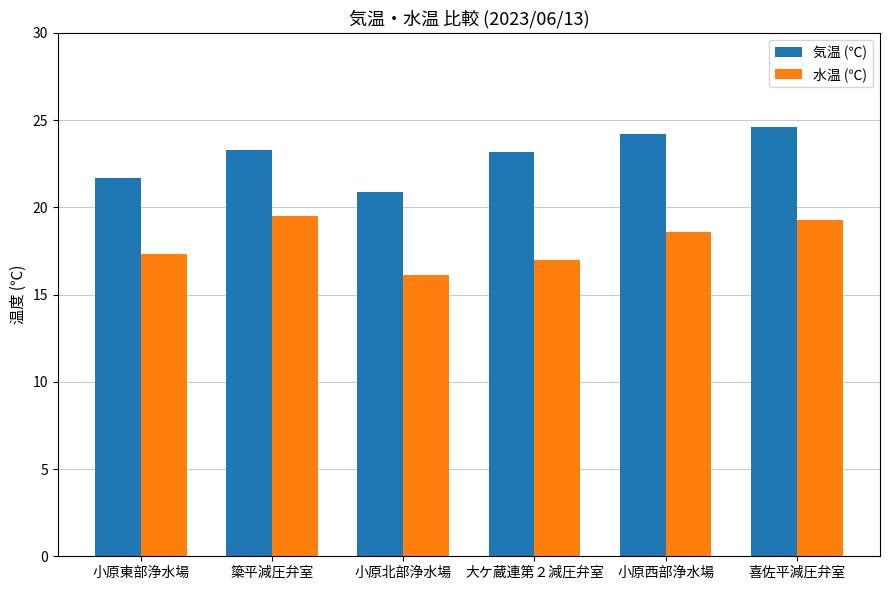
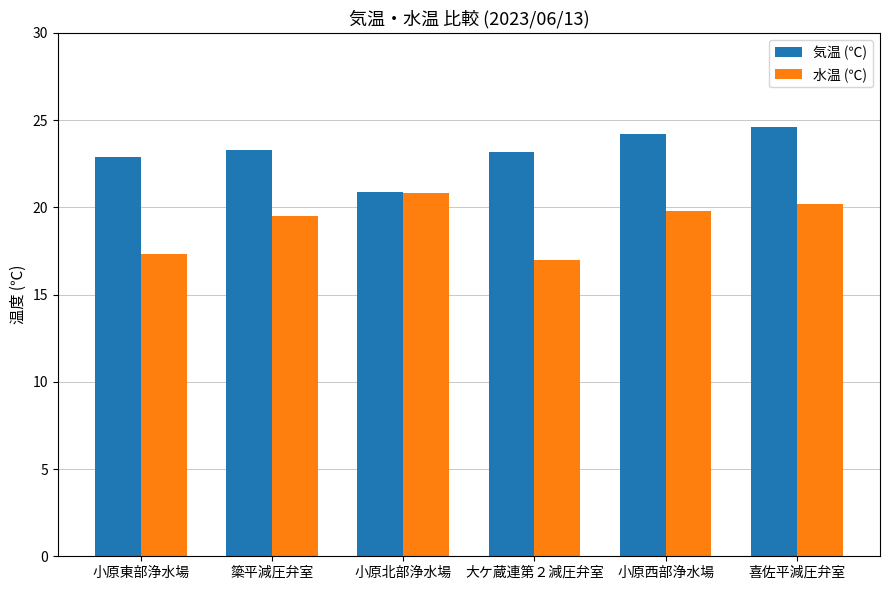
  {
    "気温 (℃)": {
-     "小原東部浄水場": 21.7,
+     "小原東部浄水場": 22.9,
      "簗平減圧弁室": 23.3,
      "小原北部浄水場": 20.9,
      "大ケ蔵連第２減圧弁室": 23.2,
      "小原西部浄水場": 24.2,
      "喜佐平減圧弁室": 24.6
    },
    "水温 (℃)": {
      "小原東部浄水場": 17.3,
      "簗平減圧弁室": 19.5,
-     "小原北部浄水場": 16.1,
+     "小原北部浄水場": 20.8,
      "大ケ蔵連第２減圧弁室": 17.0,
-     "小原西部浄水場": 18.6,
-     "喜佐平減圧弁室": 19.3
+     "小原西部浄水場": 19.8,
+     "喜佐平減圧弁室": 20.2
    }
  }
